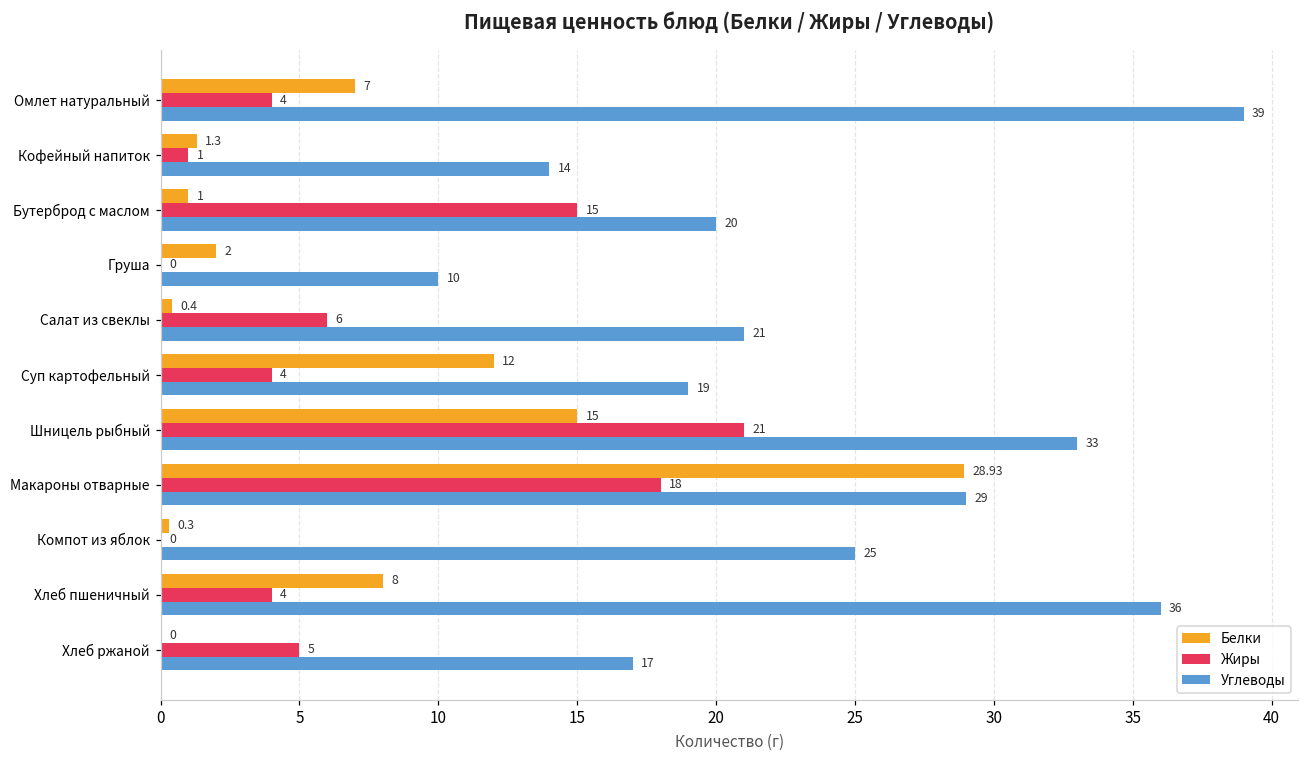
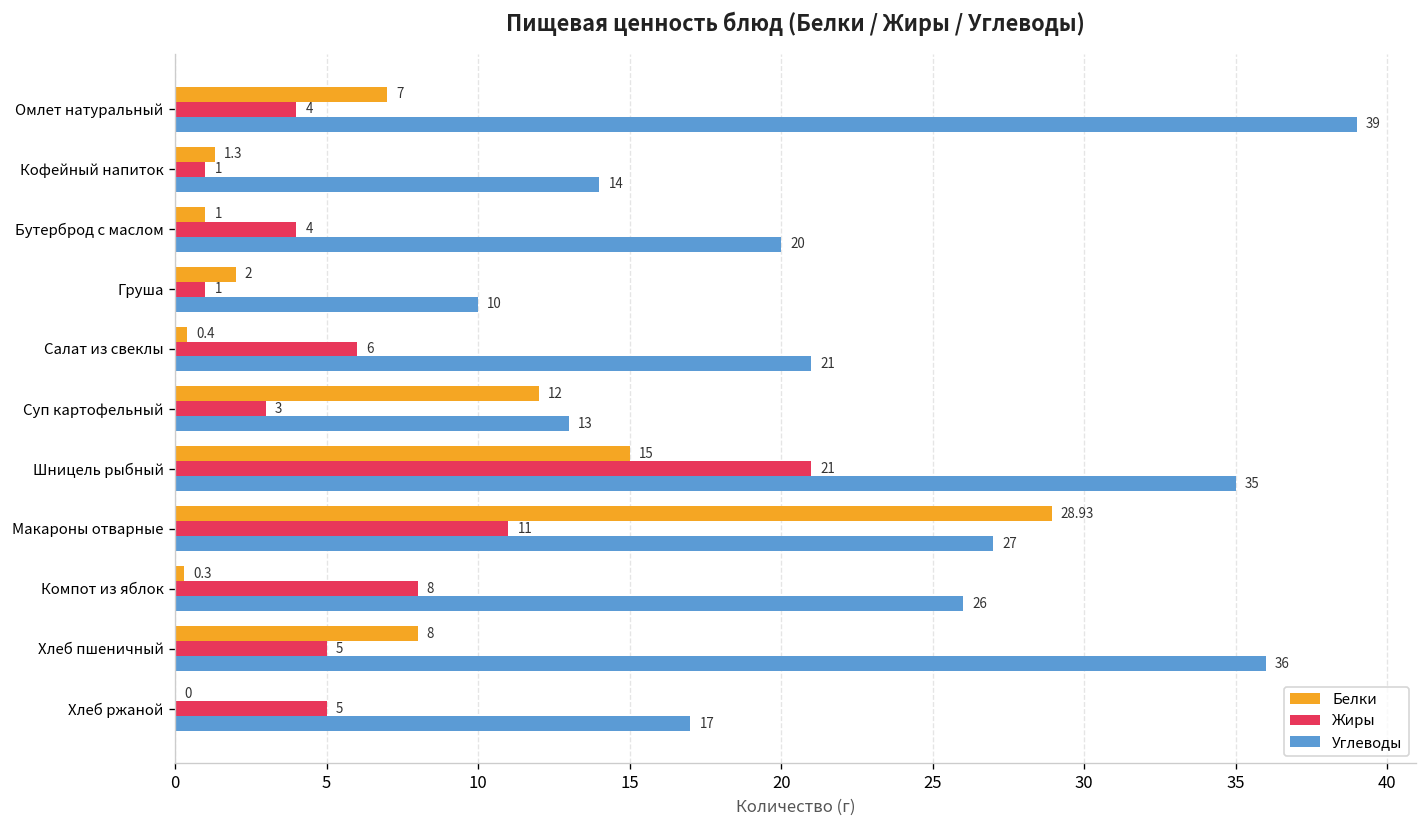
  {
    "Белки": {
      "Омлет натуральный": 7,
      "Кофейный напиток": 1,
      "Бутерброд с маслом": 1,
      "Груша": 2,
      "Салат из свеклы": 0.4,
      "Суп картофельный": 12,
      "Шницель рыбный": 15,
      "Макароны отварные": 28.93,
      "Компот из яблок": 0.3,
      "Хлеб пшеничный": 8,
      "Хлеб ржаной": 0
    },
    "Жиры": {
      "Омлет натуральный": 4,
      "Кофейный напиток": 1,
-     "Бутерброд с маслом": 15,
-     "Груша": 0,
+     "Бутерброд с маслом": 4,
+     "Груша": 1,
      "Салат из свеклы": 6,
-     "Суп картофельный": 4,
+     "Суп картофельный": 3,
      "Шницель рыбный": 21,
-     "Макароны отварные": 18,
-     "Компот из яблок": 0,
-     "Хлеб пшеничный": 4,
+     "Макароны отварные": 11,
+     "Компот из яблок": 8,
+     "Хлеб пшеничный": 5,
      "Хлеб ржаной": 5
    },
    "Углеводы": {
      "Омлет натуральный": 39,
      "Кофейный напиток": 14,
      "Бутерброд с маслом": 20,
      "Груша": 10,
      "Салат из свеклы": 21,
-     "Суп картофельный": 19,
-     "Шницель рыбный": 33,
-     "Макароны отварные": 29,
-     "Компот из яблок": 25,
+     "Суп картофельный": 13,
+     "Шницель рыбный": 35,
+     "Макароны отварные": 27,
+     "Компот из яблок": 26,
      "Хлеб пшеничный": 36,
      "Хлеб ржаной": 17
    }
  }
